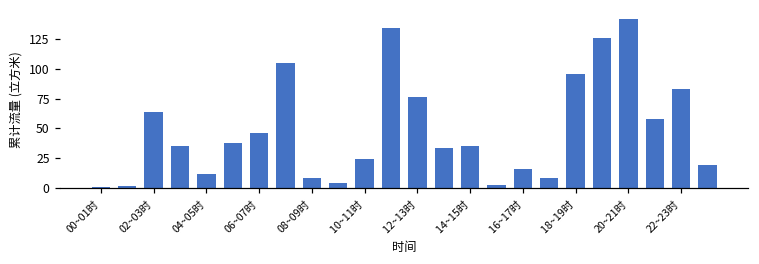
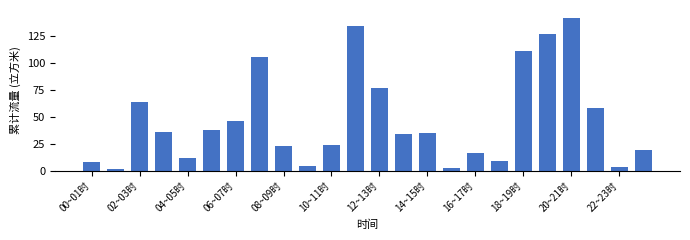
  {
-   "00~01时": 0,
+   "00~01时": 8,
    "02~03时": 64,
    "04~05时": 12,
    "06~07时": 46,
-   "08~09时": 8,
+   "08~09时": 23,
    "10~11时": 24,
    "12~13时": 76,
    "14~15时": 35,
    "16~17时": 16,
-   "18~19时": 96,
+   "18~19时": 111,
    "20~21时": 142,
-   "22~23时": 83
+   "22~23时": 4
  }
